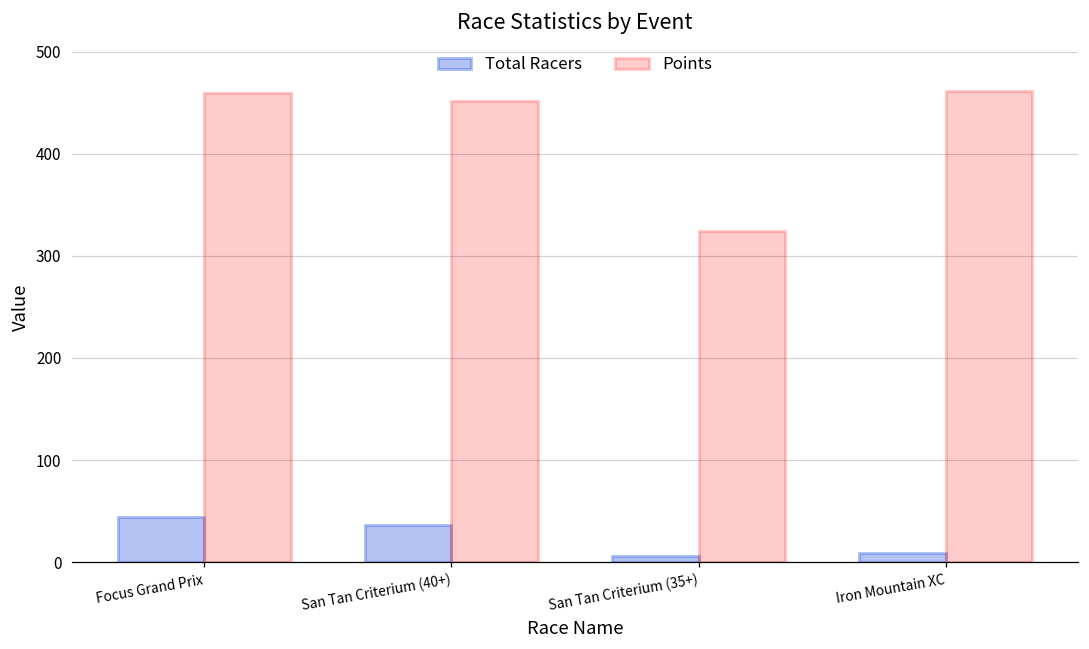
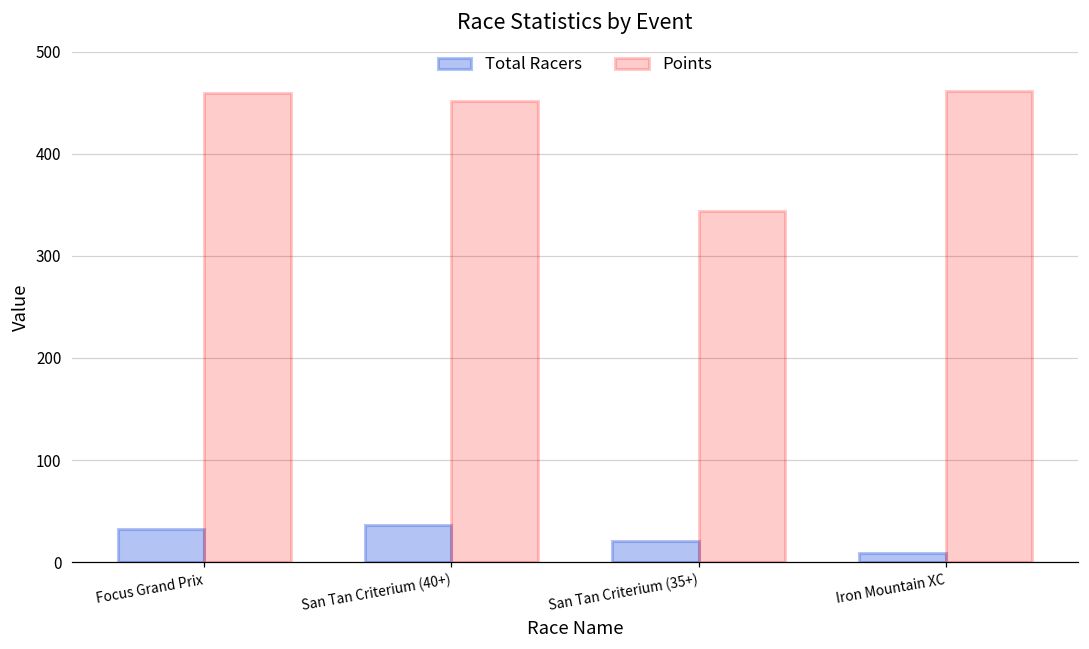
  {
    "Total Racers": {
-     "Focus Grand Prix": 40,
+     "Focus Grand Prix": 30,
      "San Tan Criterium (40+)": 40,
-     "San Tan Criterium (35+)": 10,
+     "San Tan Criterium (35+)": 20,
      "Iron Mountain XC": 10
    },
    "Points": {
      "Focus Grand Prix": 460,
      "San Tan Criterium (40+)": 450,
-     "San Tan Criterium (35+)": 320,
+     "San Tan Criterium (35+)": 340,
      "Iron Mountain XC": 460
    }
  }
